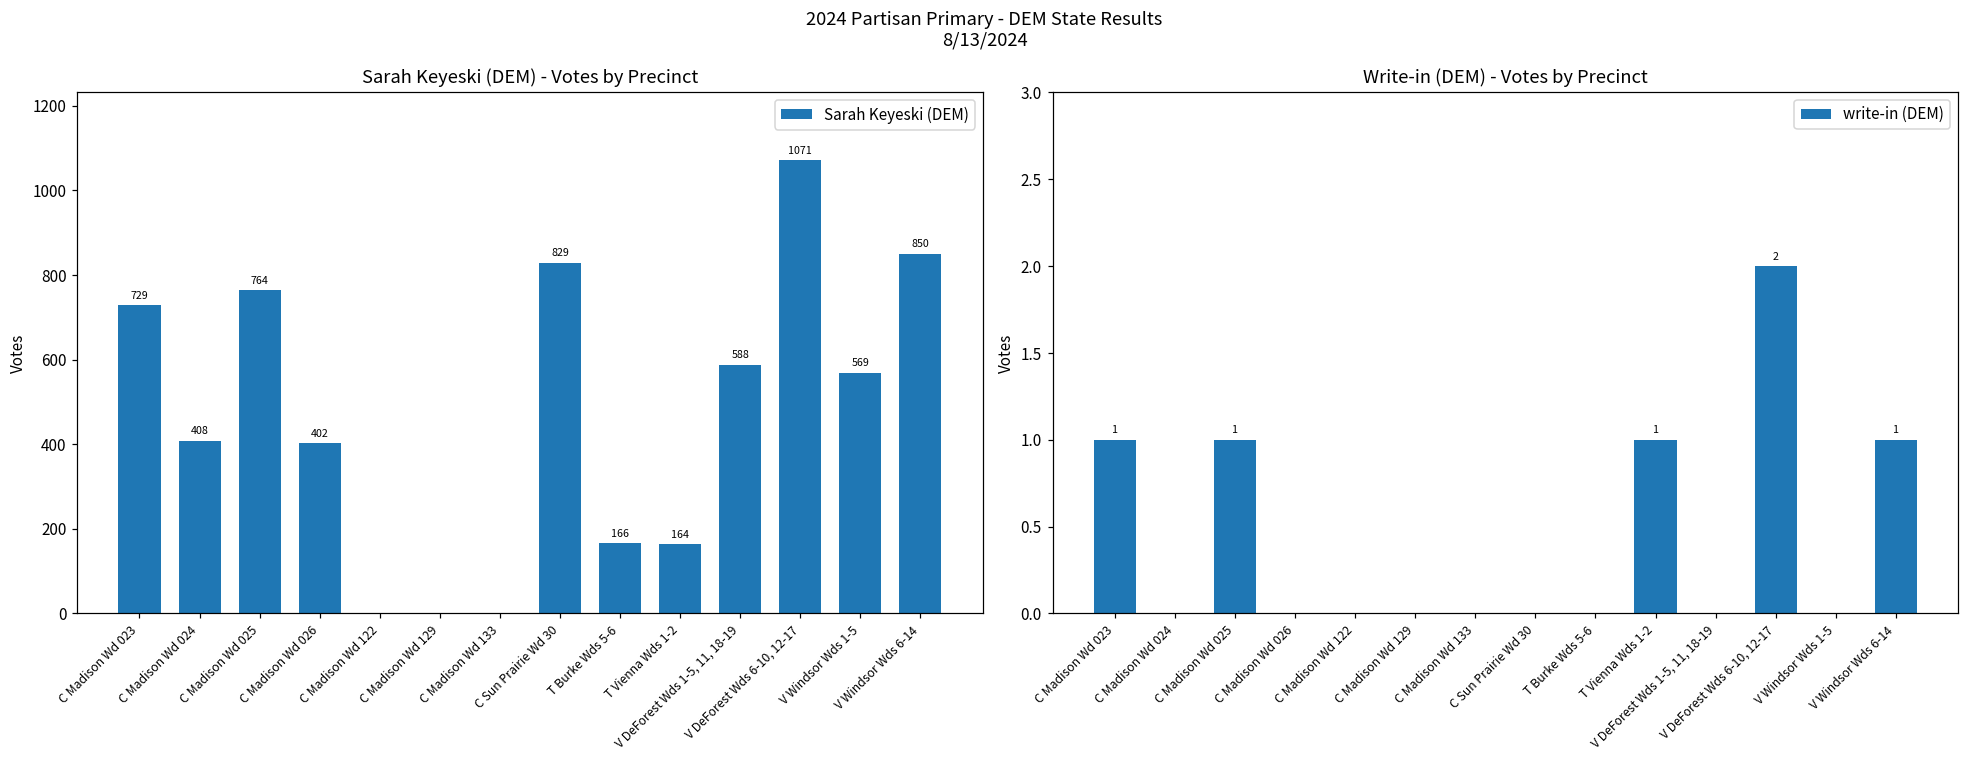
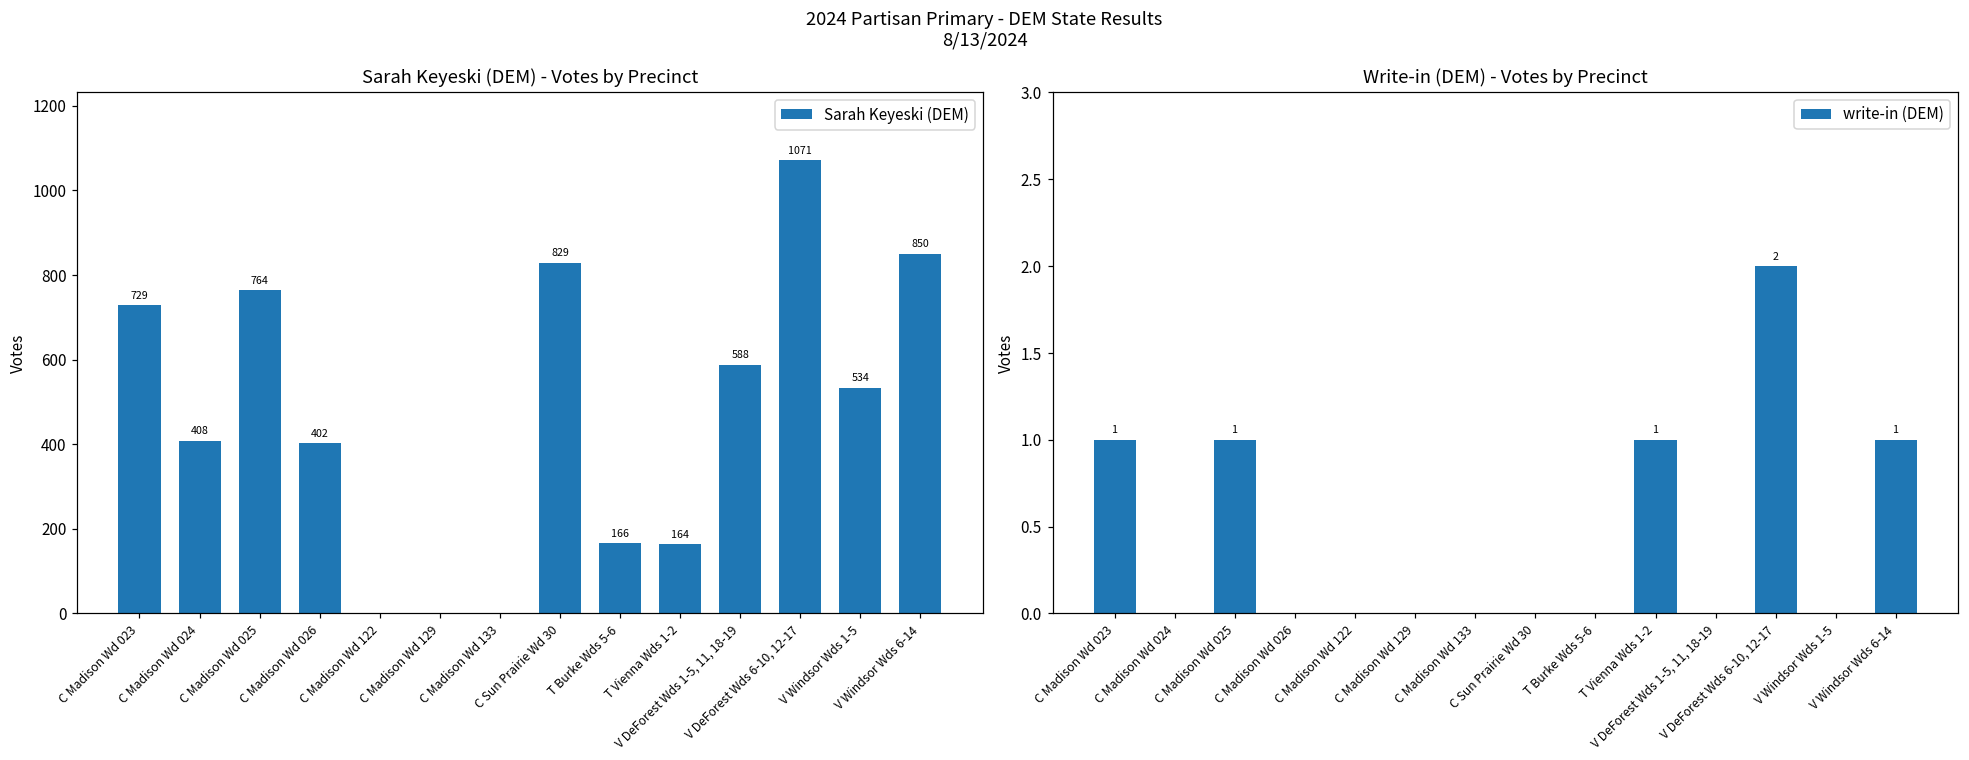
  {
    "Sarah Keyeski (DEM) - Votes by Precinct": {
      "C Madison Wd 023": 729,
      "C Madison Wd 024": 408,
      "C Madison Wd 025": 764,
      "C Madison Wd 026": 402,
      "C Sun Prairie Wd 30": 829,
      "T Burke Wds 5-6": 166,
      "T Vienna Wds 1-2": 164,
      "V DeForest Wds 1-5, 11, 18-19": 588,
      "V DeForest Wds 6-10, 12-17": 1071,
-     "V Windsor Wds 1-5": 569,
+     "V Windsor Wds 1-5": 534,
      "V Windsor Wds 6-14": 850
    },
    "Write-in (DEM) - Votes by Precinct": {
      "C Madison Wd 023": 1,
      "C Madison Wd 025": 1,
      "T Vienna Wds 1-2": 1,
      "V DeForest Wds 6-10, 12-17": 2,
      "V Windsor Wds 6-14": 1
    }
  }
